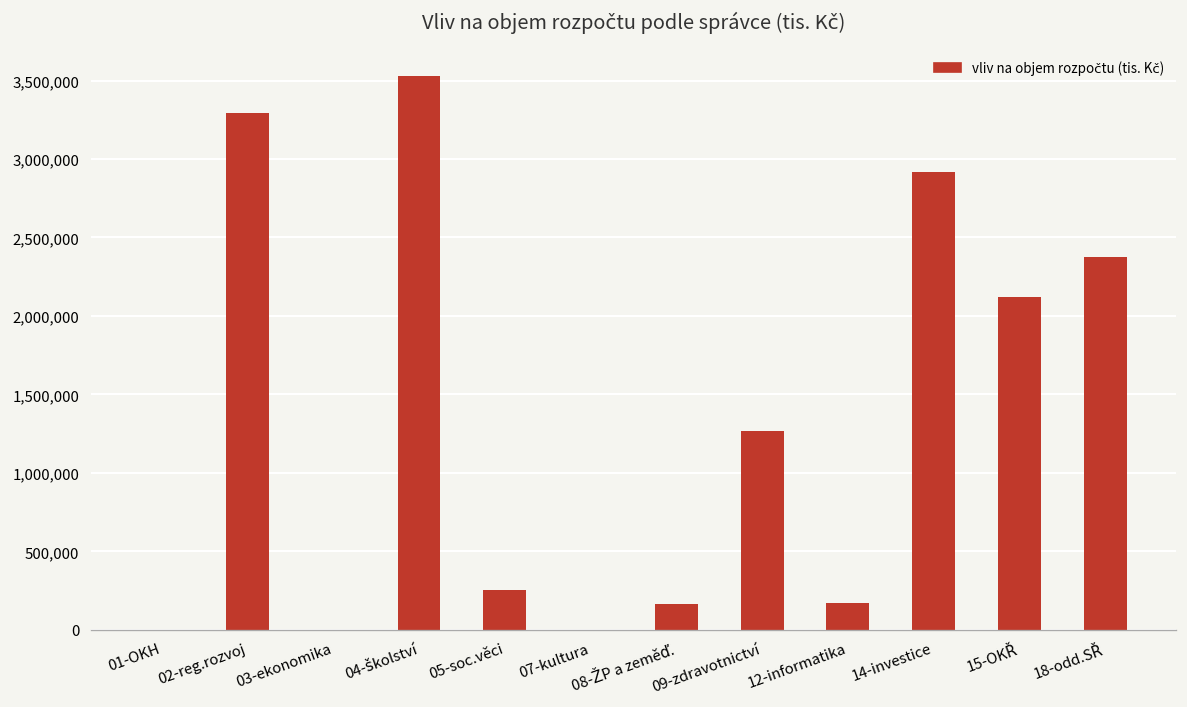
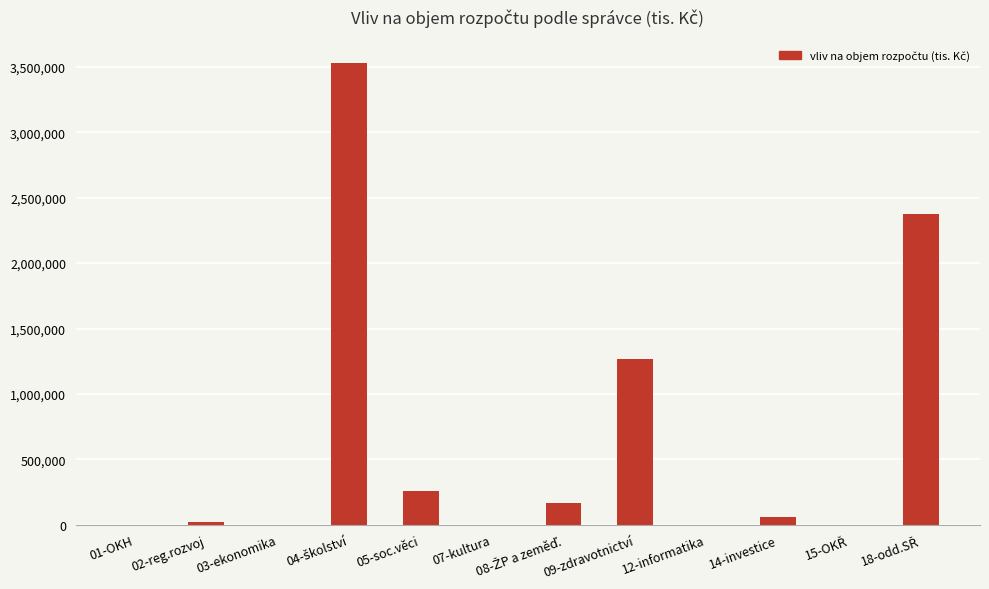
  {
    "01-OKH": "0",
-   "02-reg.rozvoj": "3,290,000",
+   "02-reg.rozvoj": "20,000",
    "03-ekonomika": "0",
    "04-školství": "3,530,000",
    "05-soc.věci": "260,000",
    "07-kultura": "0",
    "08-ŽP a zeměď.": "160,000",
    "09-zdravotnictví": "1,270,000",
-   "12-informatika": "170,000",
-   "14-investice": "2,920,000",
-   "15-OKŘ": "2,120,000",
+   "12-informatika": "0",
+   "14-investice": "60,000",
+   "15-OKŘ": "0",
    "18-odd.SŘ": "2,370,000"
  }
